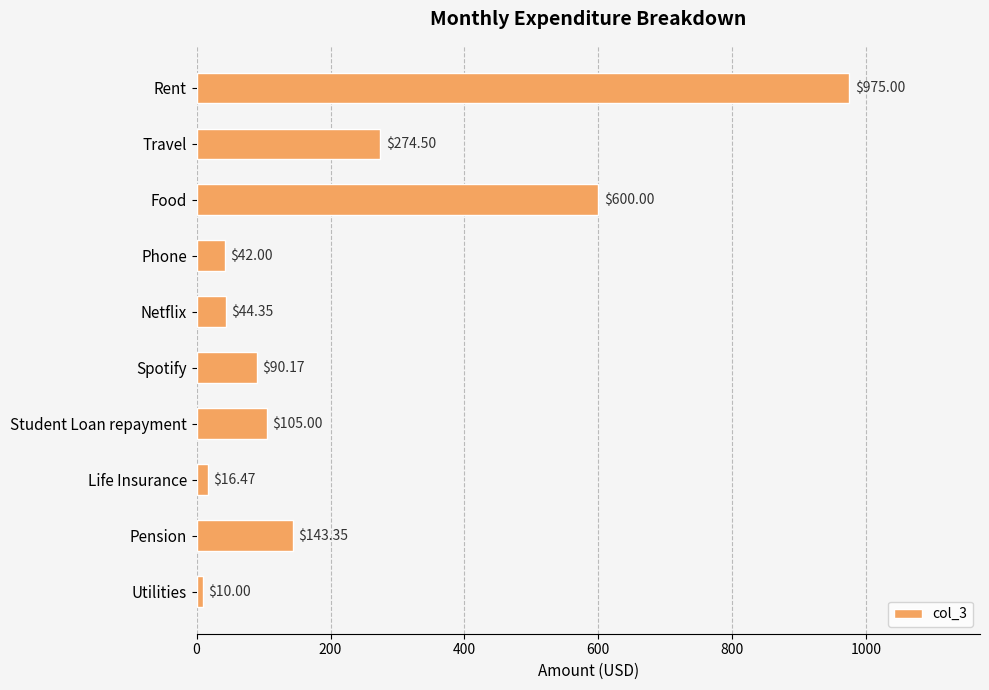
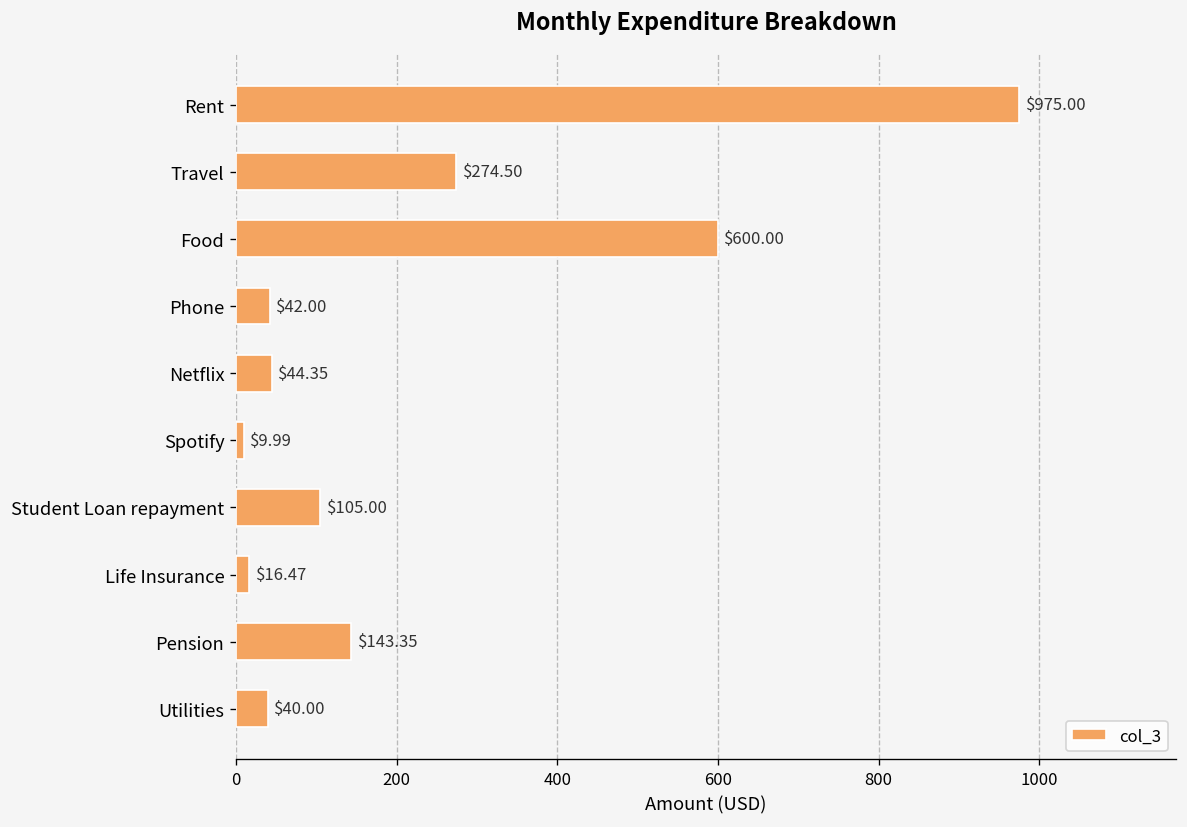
  {
    "Rent": "$975.00",
    "Travel": "$274.50",
    "Food": "$600.00",
    "Phone": "$42.00",
    "Netflix": "$44.35",
-   "Spotify": "$90.17",
+   "Spotify": "$9.99",
    "Student Loan repayment": "$105.00",
    "Life Insurance": "$16.47",
    "Pension": "$143.35",
-   "Utilities": "$10.00"
+   "Utilities": "$40.00"
  }
